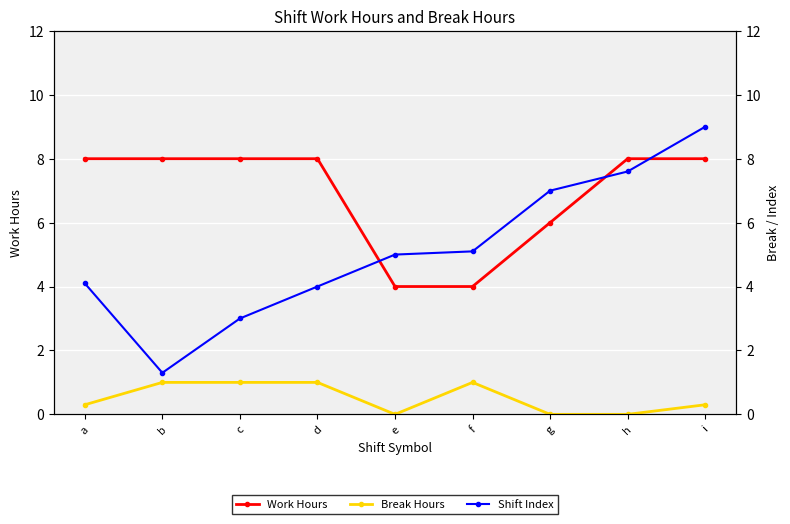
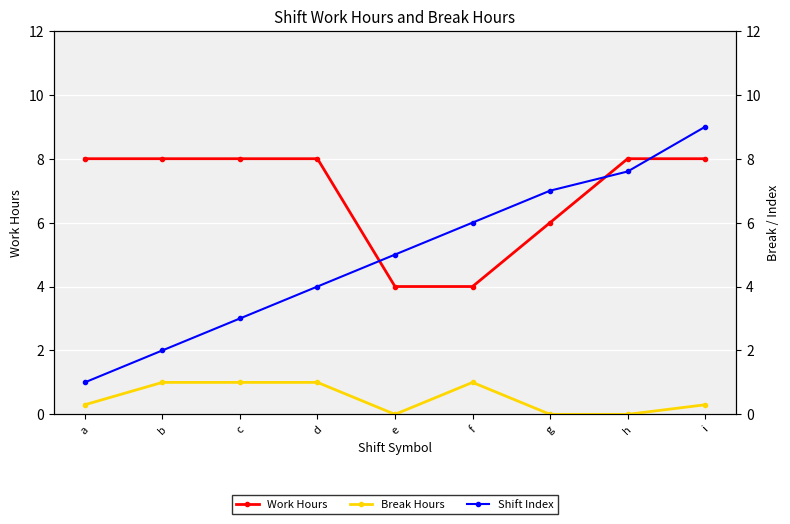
  {
    "Work Hours": {
      "a": 8.0,
      "b": 8.0,
      "c": 8.0,
      "d": 8.0,
      "e": 4.0,
      "f": 4.0,
      "g": 6.0,
      "h": 8.0,
      "i": 8.0
    },
    "Break Hours": {
      "a": 0.3,
      "b": 1.0,
      "c": 1.0,
      "d": 1.0,
      "e": 0.0,
      "f": 1.0,
      "g": 0.0,
      "h": 0.0,
      "i": 0.3
    },
    "Shift Index": {
-     "a": 4.1,
-     "b": 1.3,
+     "a": 1.0,
+     "b": 2.0,
      "c": 3.0,
      "d": 4.0,
      "e": 5.0,
-     "f": 5.1,
+     "f": 6.0,
      "g": 7.0,
      "h": 7.6,
      "i": 9.0
    }
  }
